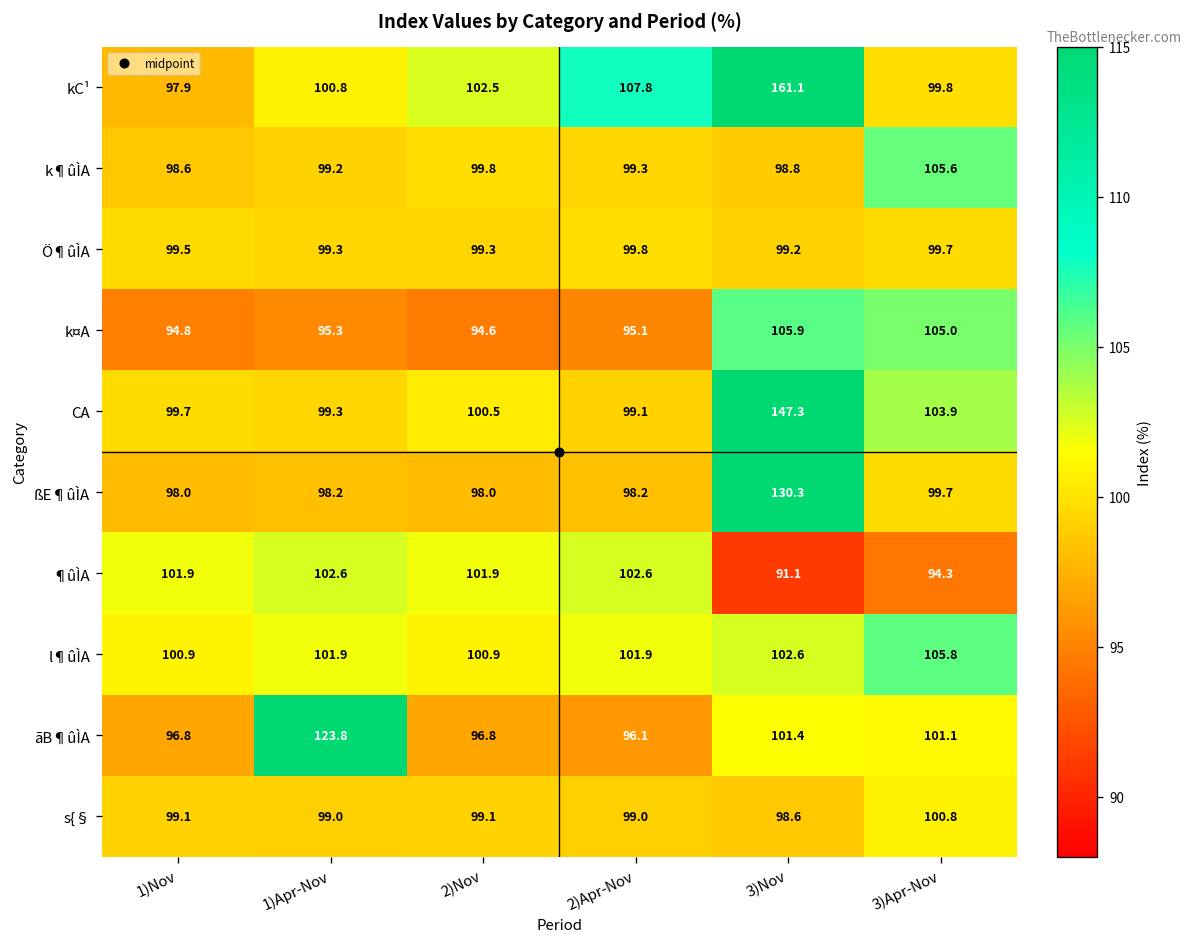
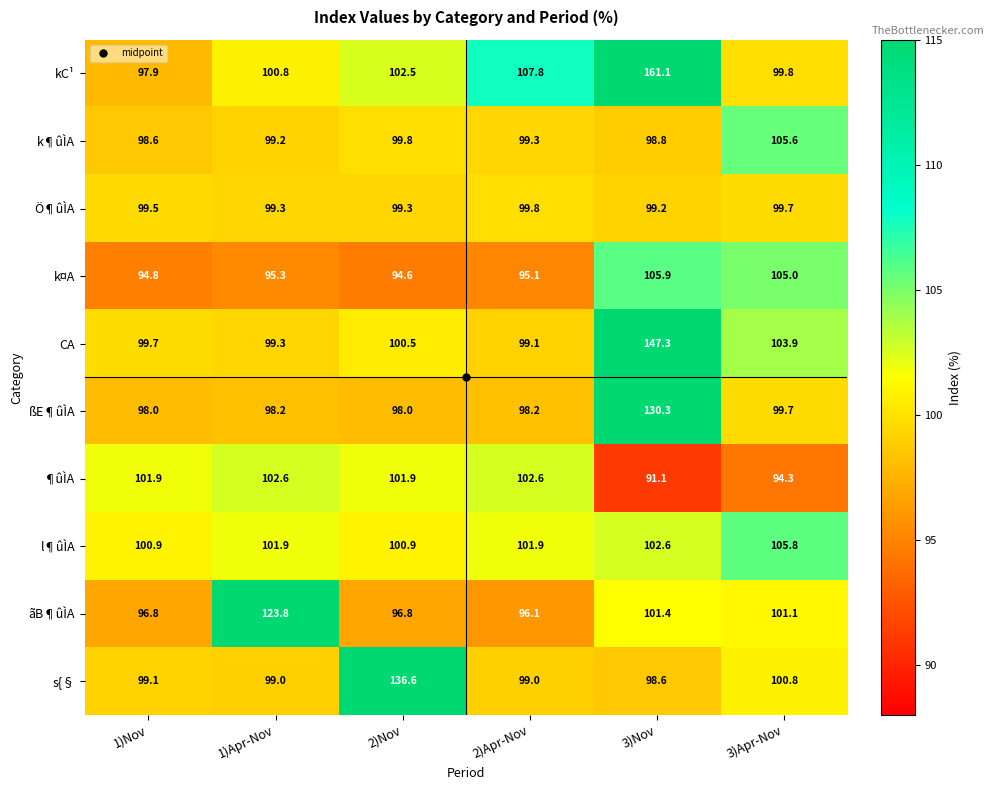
  {
    "kC¹": {
      "1)Nov": 97.9,
      "1)Apr-Nov": 100.8,
      "2)Nov": 102.5,
      "2)Apr-Nov": 107.8,
      "3)Nov": 161.1,
      "3)Apr-Nov": 99.8
    },
    "k¶ûÌA": {
      "1)Nov": 98.6,
      "1)Apr-Nov": 99.2,
      "2)Nov": 99.8,
      "2)Apr-Nov": 99.3,
      "3)Nov": 98.8,
      "3)Apr-Nov": 105.6
    },
    "Ö¶ûÌA": {
      "1)Nov": 99.5,
      "1)Apr-Nov": 99.3,
      "2)Nov": 99.3,
      "2)Apr-Nov": 99.8,
      "3)Nov": 99.2,
      "3)Apr-Nov": 99.7
    },
    "k¤A": {
      "1)Nov": 94.8,
      "1)Apr-Nov": 95.3,
      "2)Nov": 94.6,
      "2)Apr-Nov": 95.1,
      "3)Nov": 105.9,
      "3)Apr-Nov": 105.0
    },
    "CA": {
      "1)Nov": 99.7,
      "1)Apr-Nov": 99.3,
      "2)Nov": 100.5,
      "2)Apr-Nov": 99.1,
      "3)Nov": 147.3,
      "3)Apr-Nov": 103.9
    },
    "ßE¶ûÌA": {
      "1)Nov": 98.0,
      "1)Apr-Nov": 98.2,
      "2)Nov": 98.0,
      "2)Apr-Nov": 98.2,
      "3)Nov": 130.3,
      "3)Apr-Nov": 99.7
    },
    "¶ûÌA": {
      "1)Nov": 101.9,
      "1)Apr-Nov": 102.6,
      "2)Nov": 101.9,
      "2)Apr-Nov": 102.6,
      "3)Nov": 91.1,
      "3)Apr-Nov": 94.3
    },
    "l¶ûÌA": {
      "1)Nov": 100.9,
      "1)Apr-Nov": 101.9,
      "2)Nov": 100.9,
      "2)Apr-Nov": 101.9,
      "3)Nov": 102.6,
      "3)Apr-Nov": 105.8
    },
    "ãB¶ûÌA": {
      "1)Nov": 96.8,
      "1)Apr-Nov": 123.8,
      "2)Nov": 96.8,
      "2)Apr-Nov": 96.1,
      "3)Nov": 101.4,
      "3)Apr-Nov": 101.1
    },
    "s{§": {
      "1)Nov": 99.1,
      "1)Apr-Nov": 99.0,
-     "2)Nov": 99.1,
+     "2)Nov": 136.6,
      "2)Apr-Nov": 99.0,
      "3)Nov": 98.6,
      "3)Apr-Nov": 100.8
    }
  }
